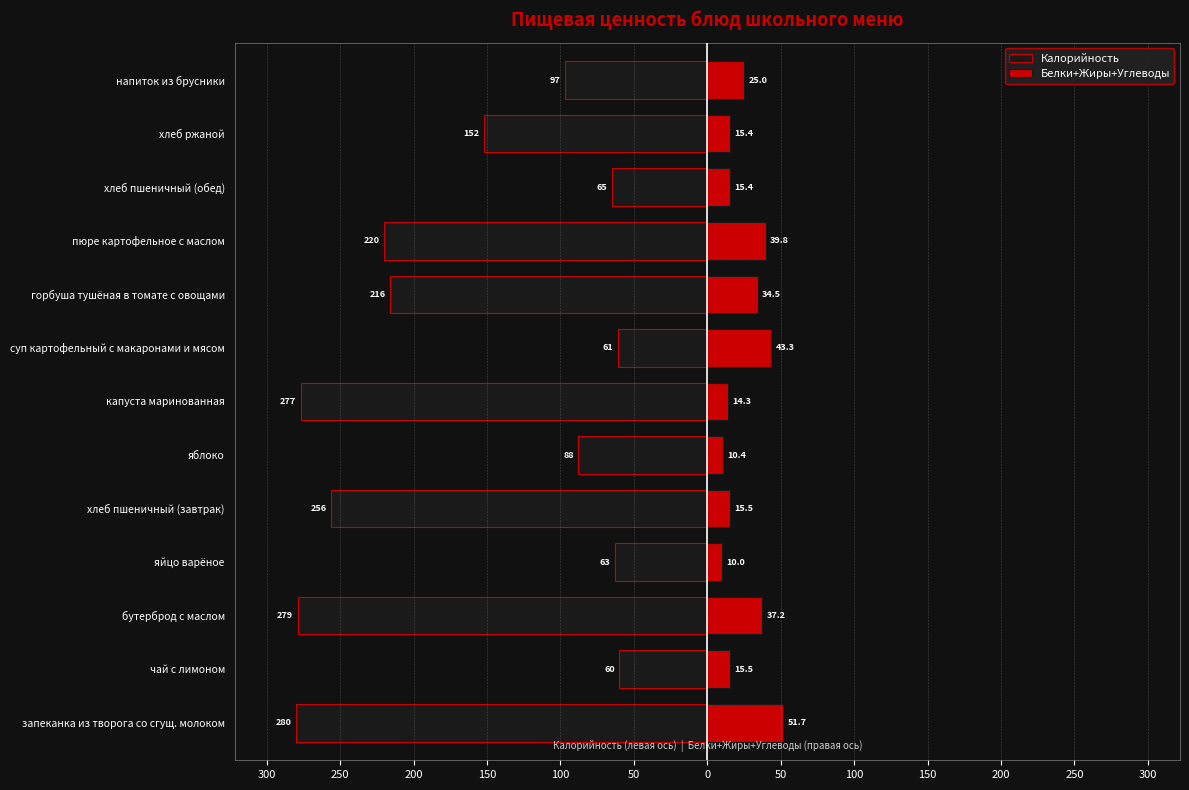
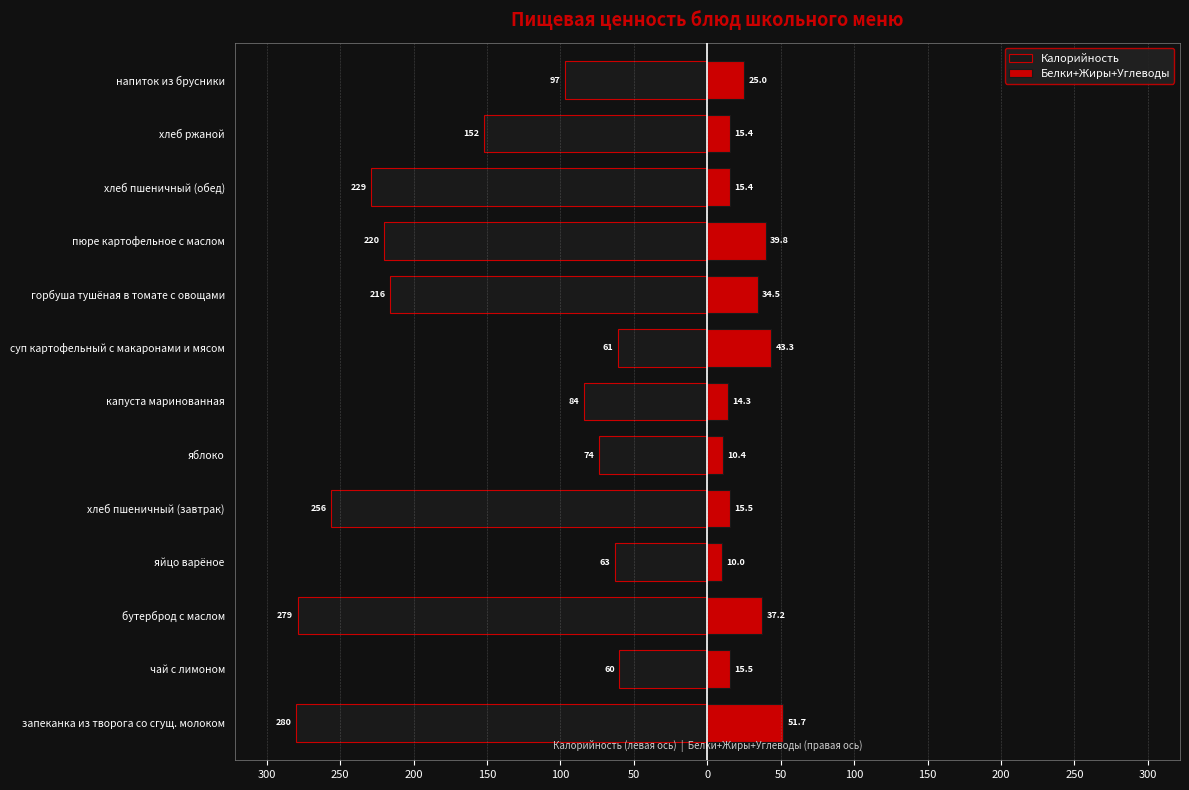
  {
    "Калорийность": {
-     "хлеб пшеничный (обед)": 65,
-     "капуста маринованная": 277,
-     "яблоко": 88
+     "хлеб пшеничный (обед)": 229,
+     "капуста маринованная": 84,
+     "яблоко": 74
    },
    "Белки+Жиры+Углеводы": {
      "напиток из брусники": 25.0,
      "хлеб ржаной": 15.4,
      "хлеб пшеничный (обед)": 15.4,
      "пюре картофельное с маслом": 39.8,
      "горбуша тушёная в томате с овощами": 34.5,
      "суп картофельный с макаронами и мясом": 43.3,
      "капуста маринованная": 14.3,
      "яблоко": 10.4,
      "хлеб пшеничный (завтрак)": 15.5,
      "яйцо варёное": 10.0,
      "бутерброд с маслом": 37.2,
      "чай с лимоном": 15.5,
      "запеканка из творога со сгущ. молоком": 51.7
    }
  }
